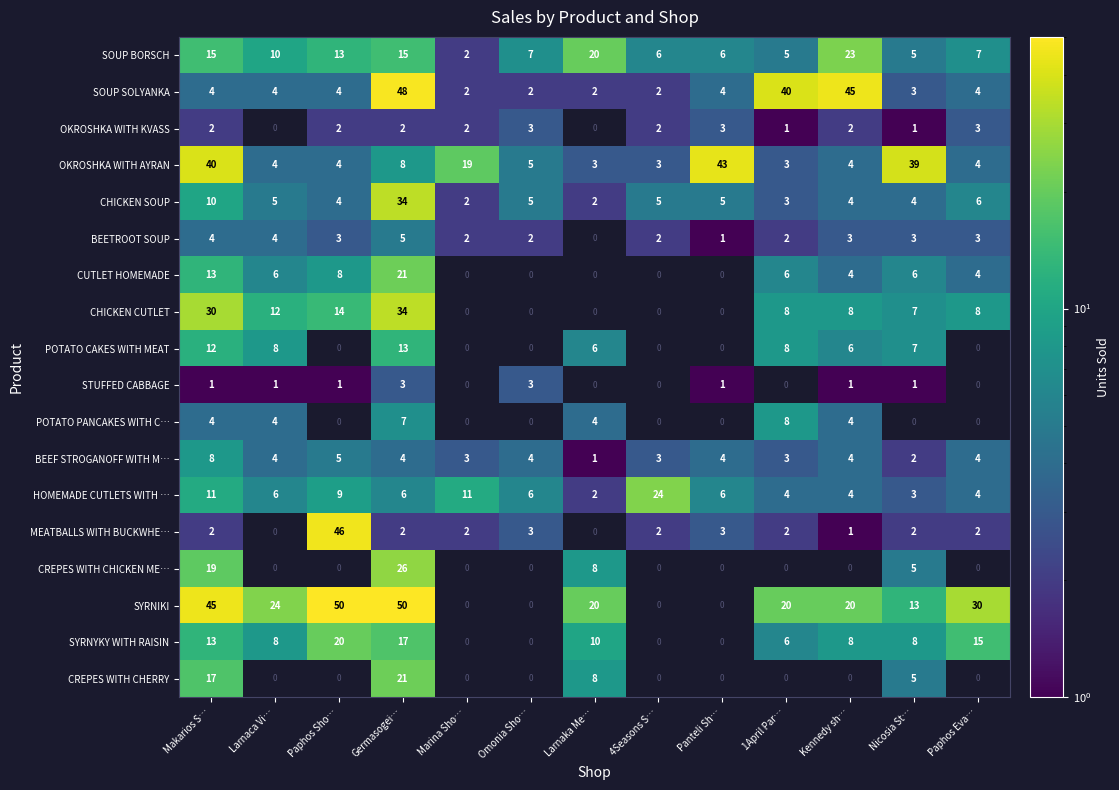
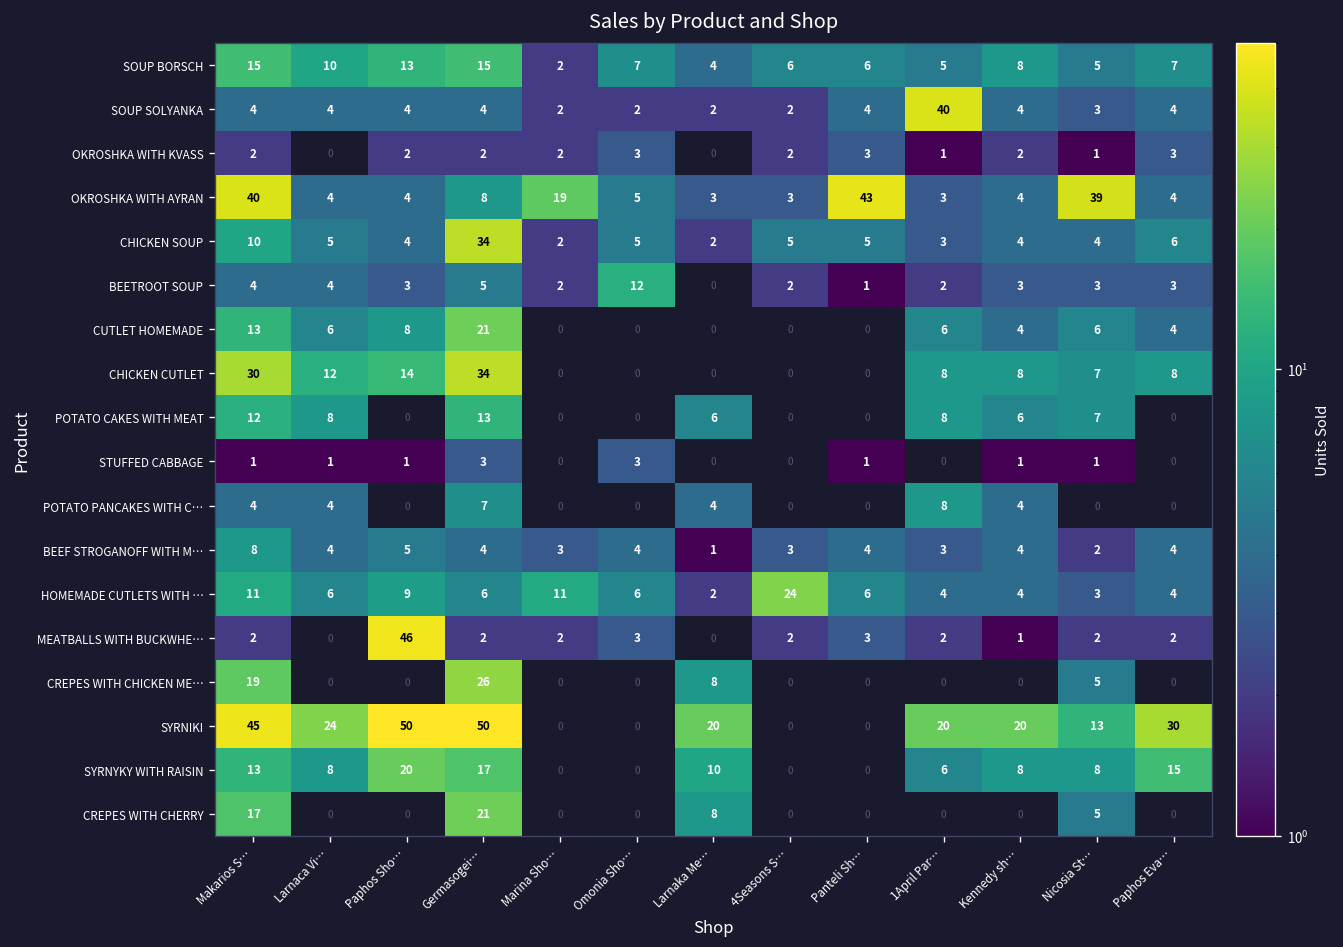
  {
    "SOUP BORSCH": {
      "Makarios S…": 15,
      "Larnaca Vi…": 10,
      "Paphos Sho…": 13,
      "Germasogei…": 15,
      "Marina Sho…": 2,
      "Omonia Sho…": 7,
-     "Larnaka Me…": 20,
+     "Larnaka Me…": 4,
      "4Seasons S…": 6,
      "Panteli Sh…": 6,
      "1April Par…": 5,
-     "Kennedy sh…": 23,
+     "Kennedy sh…": 8,
      "Nicosia St…": 5,
      "Paphos Eva…": 7
    },
    "SOUP SOLYANKA": {
      "Makarios S…": 4,
      "Larnaca Vi…": 4,
      "Paphos Sho…": 4,
-     "Germasogei…": 48,
+     "Germasogei…": 4,
      "Marina Sho…": 2,
      "Omonia Sho…": 2,
      "Larnaka Me…": 2,
      "4Seasons S…": 2,
      "Panteli Sh…": 4,
      "1April Par…": 40,
-     "Kennedy sh…": 45,
+     "Kennedy sh…": 4,
      "Nicosia St…": 3,
      "Paphos Eva…": 4
    },
    "OKROSHKA WITH KVASS": {
      "Makarios S…": 2,
      "Paphos Sho…": 2,
      "Germasogei…": 2,
      "Marina Sho…": 2,
      "Omonia Sho…": 3,
      "4Seasons S…": 2,
      "Panteli Sh…": 3,
      "1April Par…": 1,
      "Kennedy sh…": 2,
      "Nicosia St…": 1,
      "Paphos Eva…": 3
    },
    "OKROSHKA WITH AYRAN": {
      "Makarios S…": 40,
      "Larnaca Vi…": 4,
      "Paphos Sho…": 4,
      "Germasogei…": 8,
      "Marina Sho…": 19,
      "Omonia Sho…": 5,
      "Larnaka Me…": 3,
      "4Seasons S…": 3,
      "Panteli Sh…": 43,
      "1April Par…": 3,
      "Kennedy sh…": 4,
      "Nicosia St…": 39,
      "Paphos Eva…": 4
    },
    "CHICKEN SOUP": {
      "Makarios S…": 10,
      "Larnaca Vi…": 5,
      "Paphos Sho…": 4,
      "Germasogei…": 34,
      "Marina Sho…": 2,
      "Omonia Sho…": 5,
      "Larnaka Me…": 2,
      "4Seasons S…": 5,
      "Panteli Sh…": 5,
      "1April Par…": 3,
      "Kennedy sh…": 4,
      "Nicosia St…": 4,
      "Paphos Eva…": 6
    },
    "BEETROOT SOUP": {
      "Makarios S…": 4,
      "Larnaca Vi…": 4,
      "Paphos Sho…": 3,
      "Germasogei…": 5,
      "Marina Sho…": 2,
-     "Omonia Sho…": 2,
+     "Omonia Sho…": 12,
      "4Seasons S…": 2,
      "Panteli Sh…": 1,
      "1April Par…": 2,
      "Kennedy sh…": 3,
      "Nicosia St…": 3,
      "Paphos Eva…": 3
    },
    "CUTLET HOMEMADE": {
      "Makarios S…": 13,
      "Larnaca Vi…": 6,
      "Paphos Sho…": 8,
      "Germasogei…": 21,
      "1April Par…": 6,
      "Kennedy sh…": 4,
      "Nicosia St…": 6,
      "Paphos Eva…": 4
    },
    "CHICKEN CUTLET": {
      "Makarios S…": 30,
      "Larnaca Vi…": 12,
      "Paphos Sho…": 14,
      "Germasogei…": 34,
      "1April Par…": 8,
      "Kennedy sh…": 8,
      "Nicosia St…": 7,
      "Paphos Eva…": 8
    },
    "POTATO CAKES WITH MEAT": {
      "Makarios S…": 12,
      "Larnaca Vi…": 8,
      "Germasogei…": 13,
      "Larnaka Me…": 6,
      "1April Par…": 8,
      "Kennedy sh…": 6,
      "Nicosia St…": 7
    },
    "STUFFED CABBAGE": {
      "Makarios S…": 1,
      "Larnaca Vi…": 1,
      "Paphos Sho…": 1,
      "Germasogei…": 3,
      "Omonia Sho…": 3,
      "Panteli Sh…": 1,
      "Kennedy sh…": 1,
      "Nicosia St…": 1
    },
    "POTATO PANCAKES WITH C…": {
      "Makarios S…": 4,
      "Larnaca Vi…": 4,
      "Germasogei…": 7,
      "Larnaka Me…": 4,
      "1April Par…": 8,
      "Kennedy sh…": 4
    },
    "BEEF STROGANOFF WITH M…": {
      "Makarios S…": 8,
      "Larnaca Vi…": 4,
      "Paphos Sho…": 5,
      "Germasogei…": 4,
      "Marina Sho…": 3,
      "Omonia Sho…": 4,
      "Larnaka Me…": 1,
      "4Seasons S…": 3,
      "Panteli Sh…": 4,
      "1April Par…": 3,
      "Kennedy sh…": 4,
      "Nicosia St…": 2,
      "Paphos Eva…": 4
    },
    "HOMEMADE CUTLETS WITH …": {
      "Makarios S…": 11,
      "Larnaca Vi…": 6,
      "Paphos Sho…": 9,
      "Germasogei…": 6,
      "Marina Sho…": 11,
      "Omonia Sho…": 6,
      "Larnaka Me…": 2,
      "4Seasons S…": 24,
      "Panteli Sh…": 6,
      "1April Par…": 4,
      "Kennedy sh…": 4,
      "Nicosia St…": 3,
      "Paphos Eva…": 4
    },
    "MEATBALLS WITH BUCKWHE…": {
      "Makarios S…": 2,
      "Paphos Sho…": 46,
      "Germasogei…": 2,
      "Marina Sho…": 2,
      "Omonia Sho…": 3,
      "4Seasons S…": 2,
      "Panteli Sh…": 3,
      "1April Par…": 2,
      "Kennedy sh…": 1,
      "Nicosia St…": 2,
      "Paphos Eva…": 2
    },
    "CREPES WITH CHICKEN ME…": {
      "Makarios S…": 19,
      "Germasogei…": 26,
      "Larnaka Me…": 8,
      "Nicosia St…": 5
    },
    "SYRNIKI": {
      "Makarios S…": 45,
      "Larnaca Vi…": 24,
      "Paphos Sho…": 50,
      "Germasogei…": 50,
      "Larnaka Me…": 20,
      "1April Par…": 20,
      "Kennedy sh…": 20,
      "Nicosia St…": 13,
      "Paphos Eva…": 30
    },
    "SYRNYKY WITH RAISIN": {
      "Makarios S…": 13,
      "Larnaca Vi…": 8,
      "Paphos Sho…": 20,
      "Germasogei…": 17,
      "Larnaka Me…": 10,
      "1April Par…": 6,
      "Kennedy sh…": 8,
      "Nicosia St…": 8,
      "Paphos Eva…": 15
    },
    "CREPES WITH CHERRY": {
      "Makarios S…": 17,
      "Germasogei…": 21,
      "Larnaka Me…": 8,
      "Nicosia St…": 5
    }
  }
